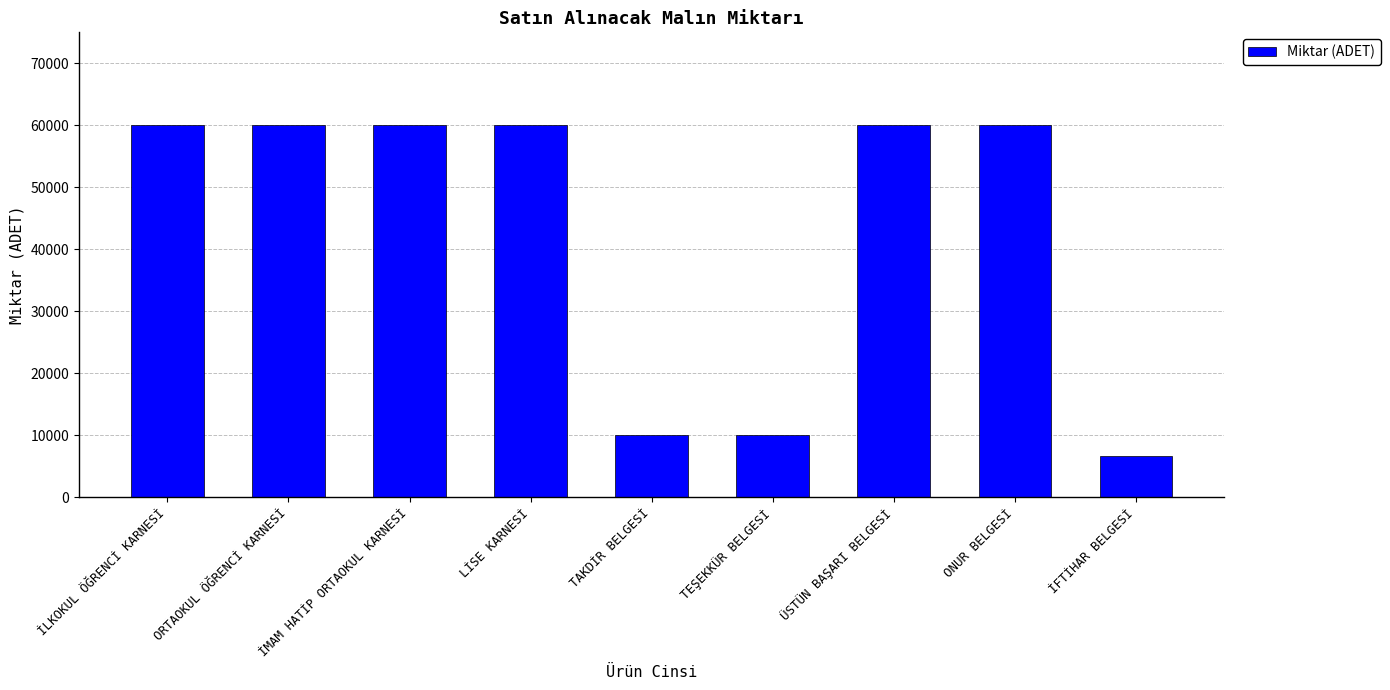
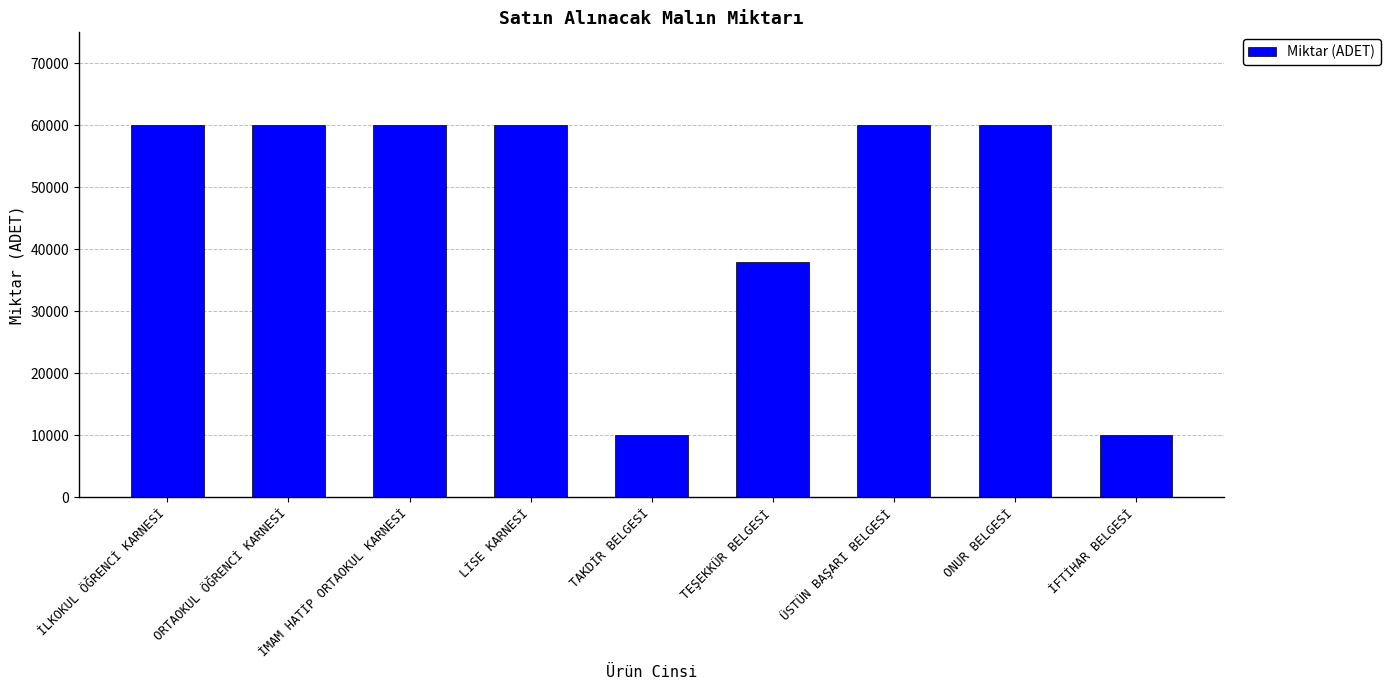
  {
    "İLKOKUL ÖĞRENCİ KARNESİ": 60000,
    "ORTAOKUL ÖĞRENCİ KARNESİ": 60000,
    "İMAM HATİP ORTAOKUL KARNESİ": 60000,
    "LİSE KARNESİ": 60000,
    "TAKDİR BELGESİ": 10000,
-   "TEŞEKKÜR BELGESİ": 10000,
+   "TEŞEKKÜR BELGESİ": 38000,
    "ÜSTÜN BAŞARI BELGESİ": 60000,
    "ONUR BELGESİ": 60000,
-   "İFTİHAR BELGESİ": 7000
+   "İFTİHAR BELGESİ": 10000
  }
